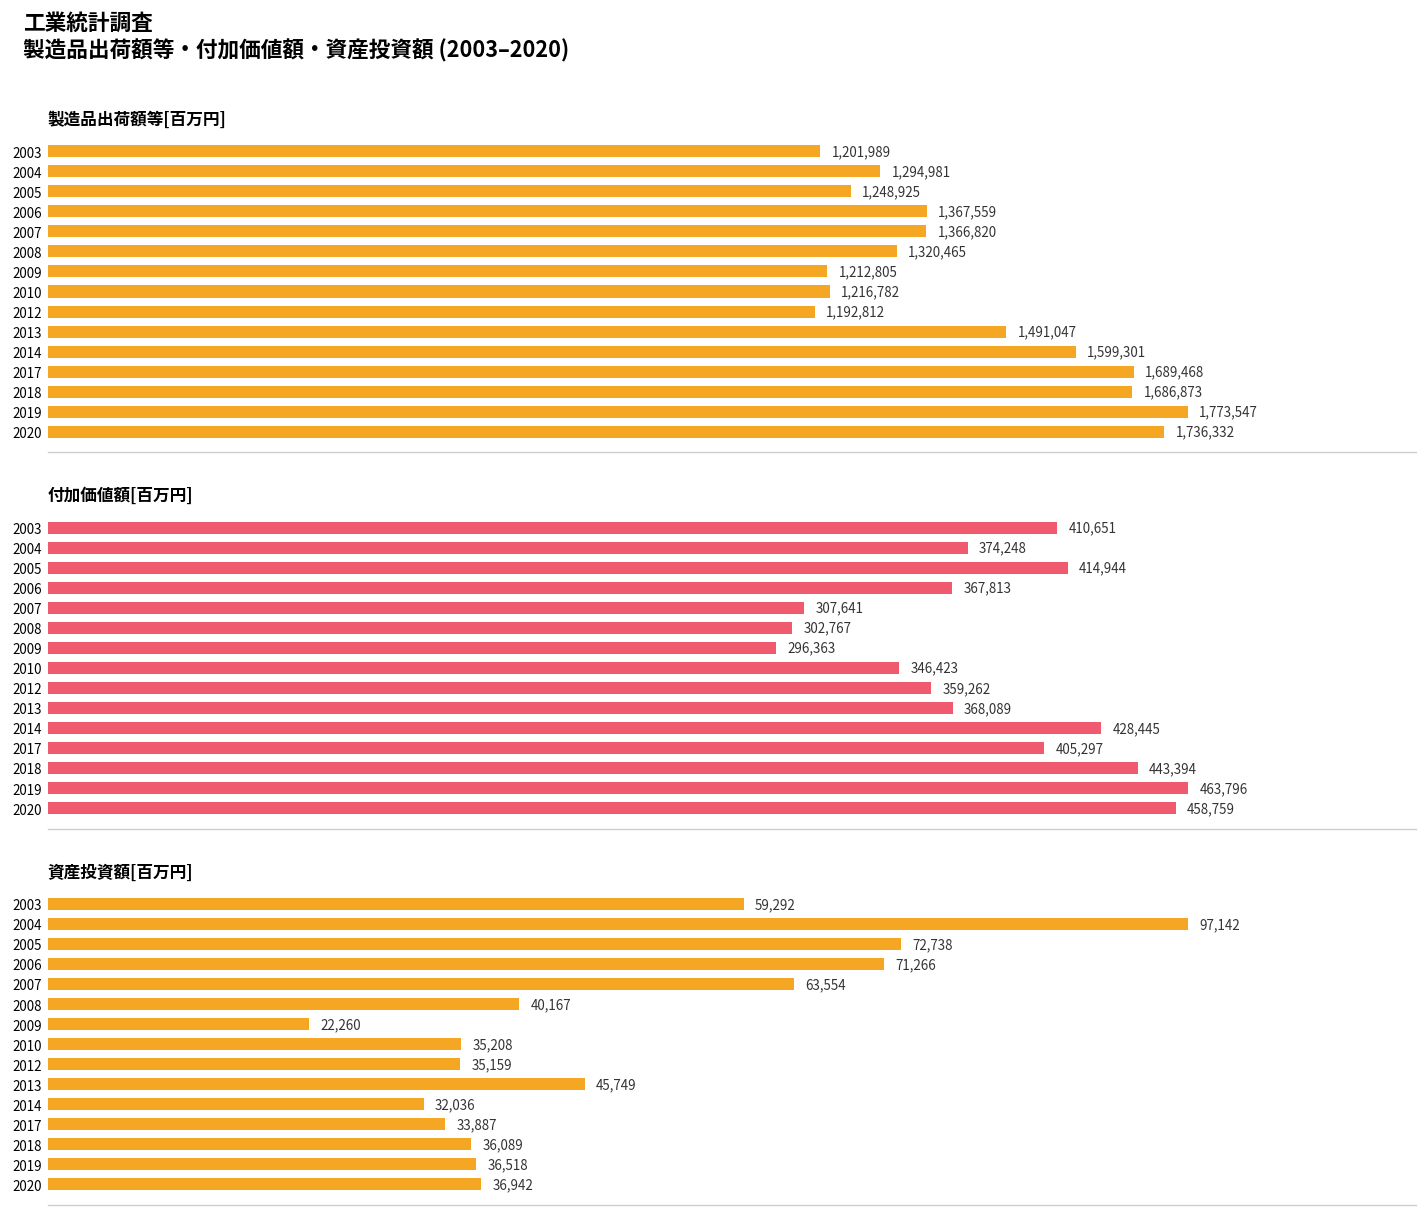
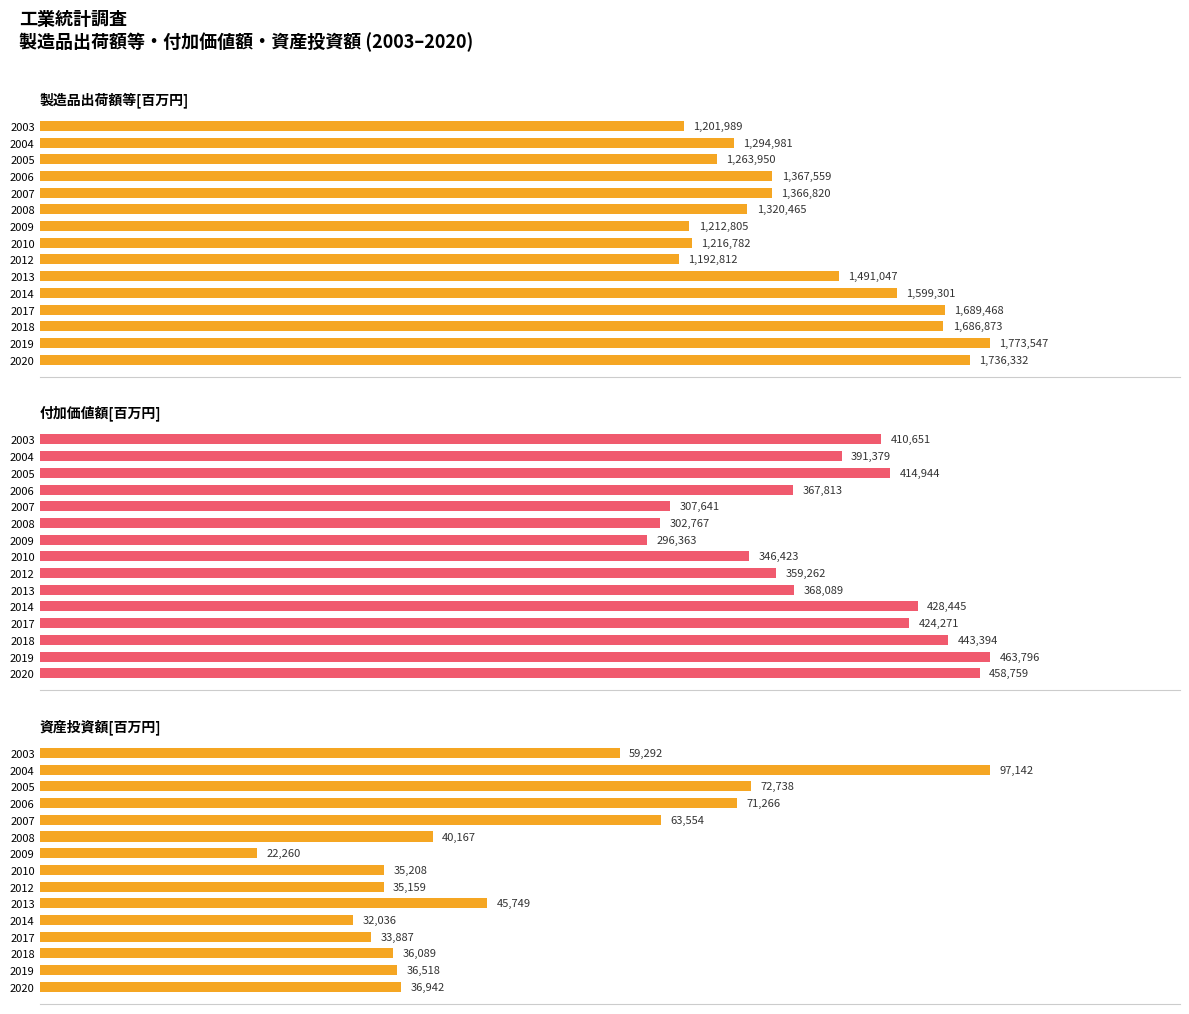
  {
    "製造品出荷額等[百万円]": {
-     "2005": "1,248,925"
+     "2005": "1,263,950"
    },
    "付加価値額[百万円]": {
-     "2004": "374,248",
-     "2017": "405,297"
+     "2004": "391,379",
+     "2017": "424,271"
    }
  }
